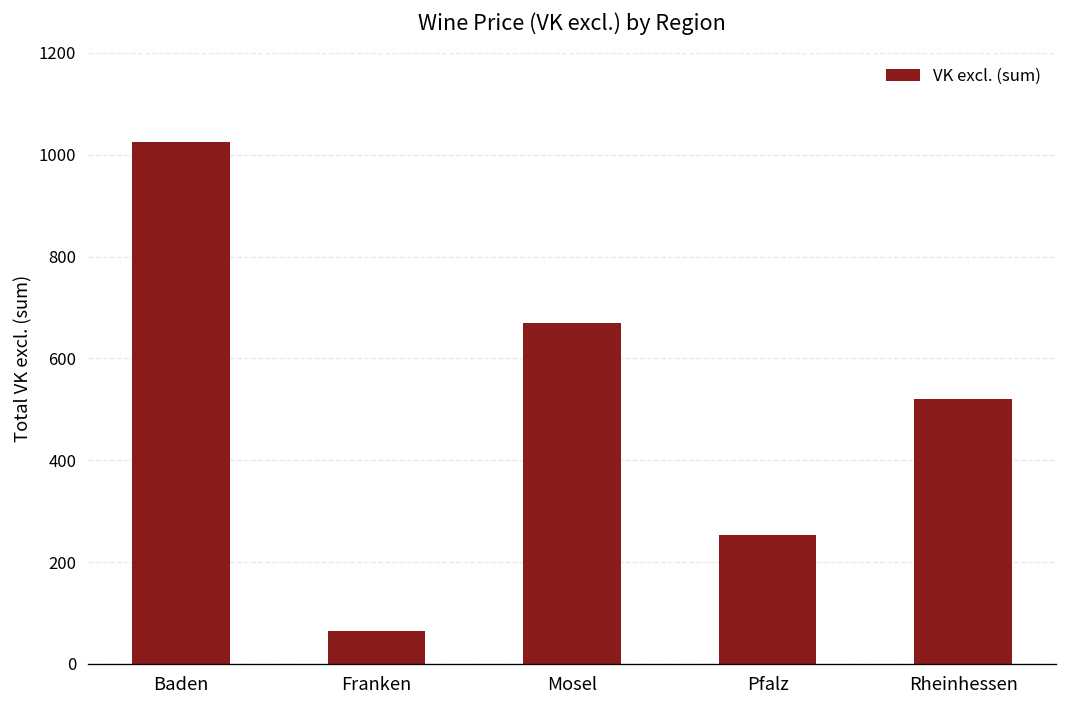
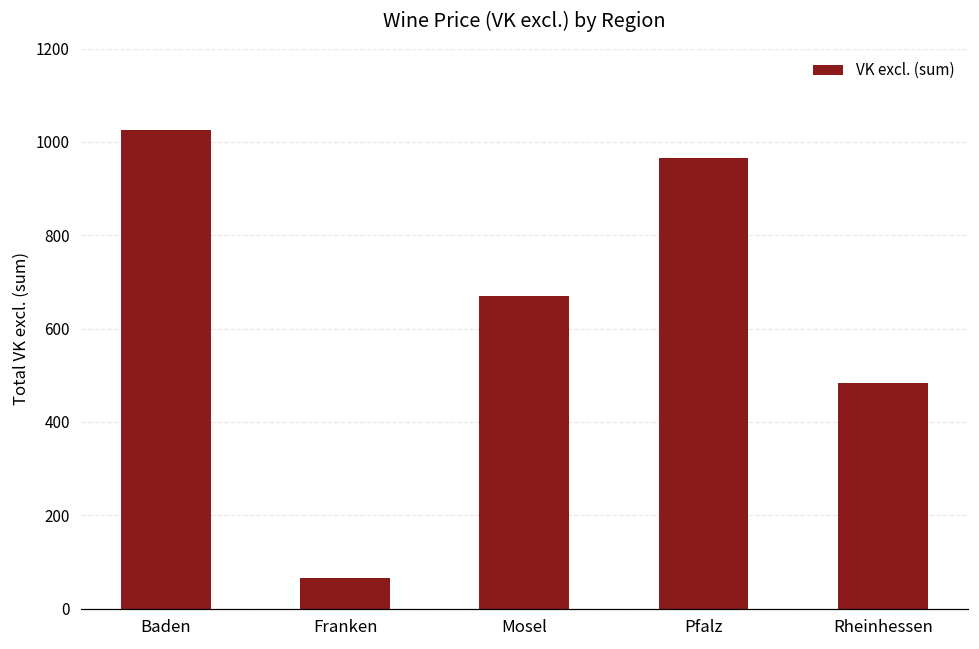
  {
    "Baden": 1030,
    "Franken": 70,
    "Mosel": 670,
-   "Pfalz": 250,
-   "Rheinhessen": 520
+   "Pfalz": 970,
+   "Rheinhessen": 480
  }
